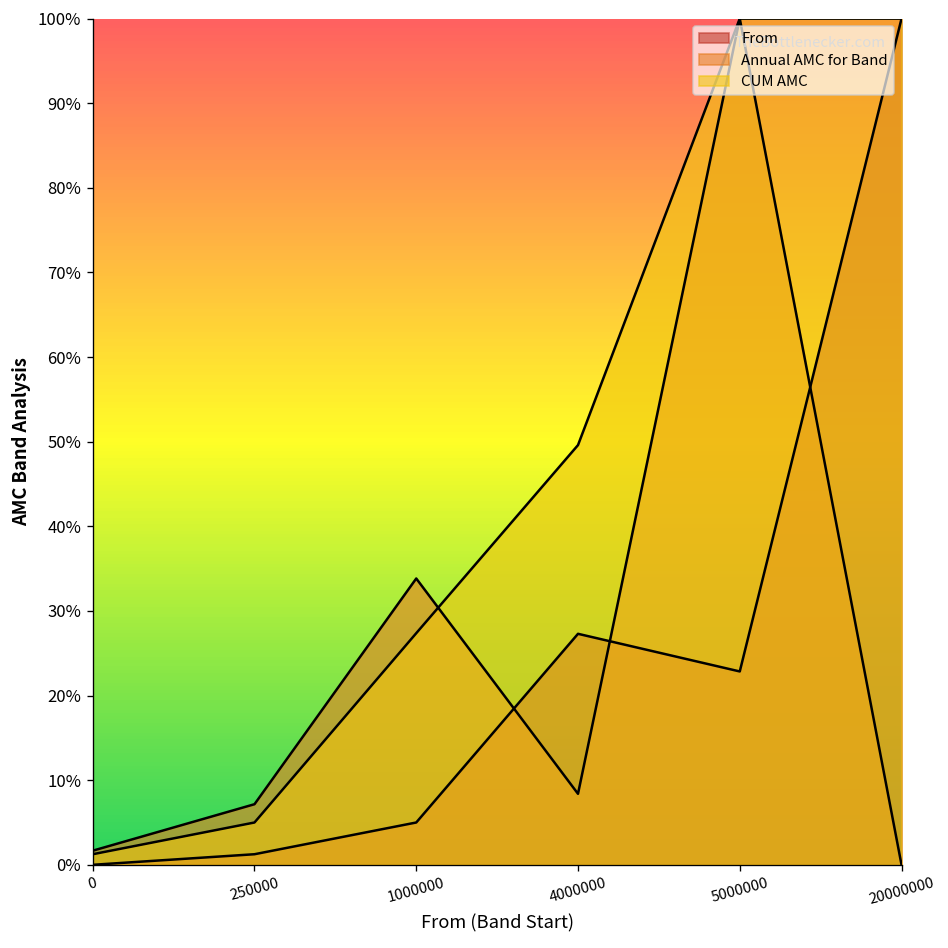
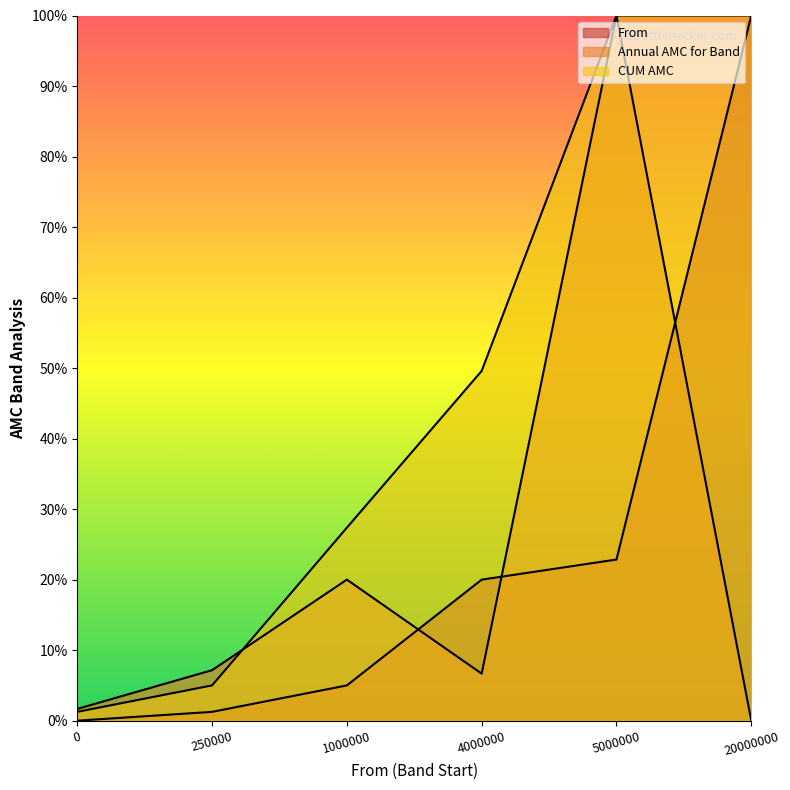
  {
    "From": {
      "0": "0%",
      "250000": "1%",
      "1000000": "5%",
-     "4000000": "27%",
+     "4000000": "20%",
      "5000000": "23%"
    },
    "Annual AMC for Band": {
      "0": "2%",
      "250000": "7%",
-     "1000000": "34%",
-     "4000000": "8%",
+     "1000000": "20%",
+     "4000000": "7%",
      "20000000": "0%"
    },
    "CUM AMC": {
      "0": "1%",
      "250000": "5%",
      "1000000": "27%",
      "4000000": "50%"
    }
  }
